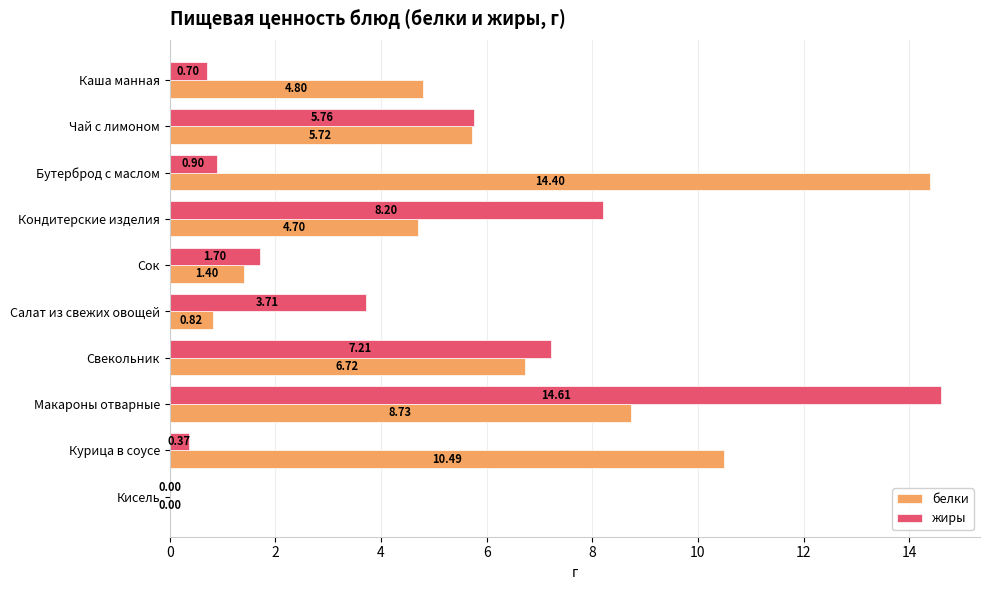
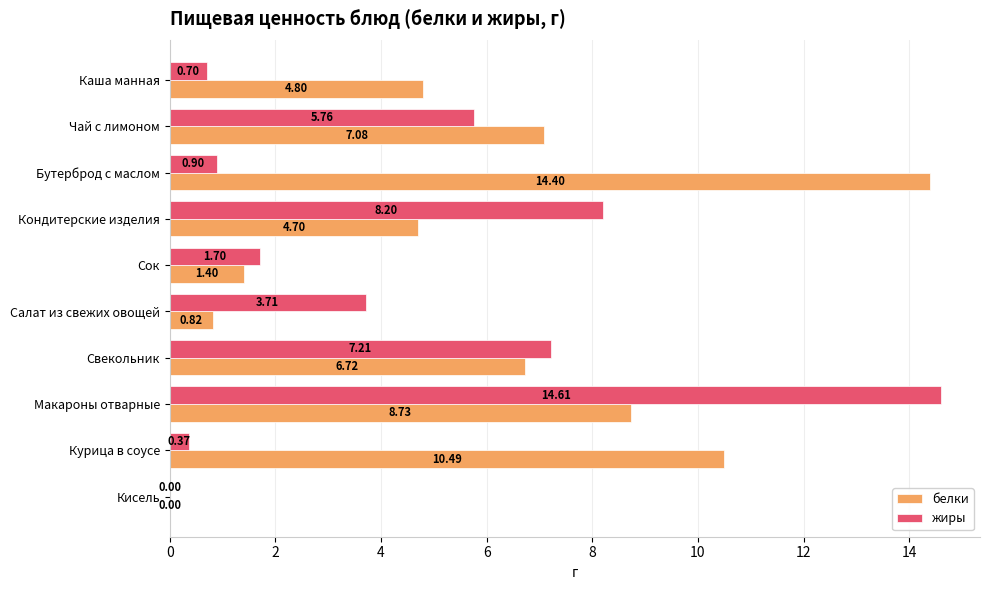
  {
    "белки": {
      "Каша манная": 4.80,
-     "Чай с лимоном": 5.72,
+     "Чай с лимоном": 7.08,
      "Бутерброд с маслом": 14.40,
      "Кондитерские изделия": 4.70,
      "Сок": 1.40,
      "Салат из свежих овощей": 0.82,
      "Свекольник": 6.72,
      "Макароны отварные": 8.73,
      "Курица в соусе": 10.49,
      "Кисель": 0.00
    },
    "жиры": {
      "Каша манная": 0.70,
      "Чай с лимоном": 5.76,
      "Бутерброд с маслом": 0.90,
      "Кондитерские изделия": 8.20,
      "Сок": 1.70,
      "Салат из свежих овощей": 3.71,
      "Свекольник": 7.21,
      "Макароны отварные": 14.61,
      "Курица в соусе": 0.37,
      "Кисель": 0.00
    }
  }
